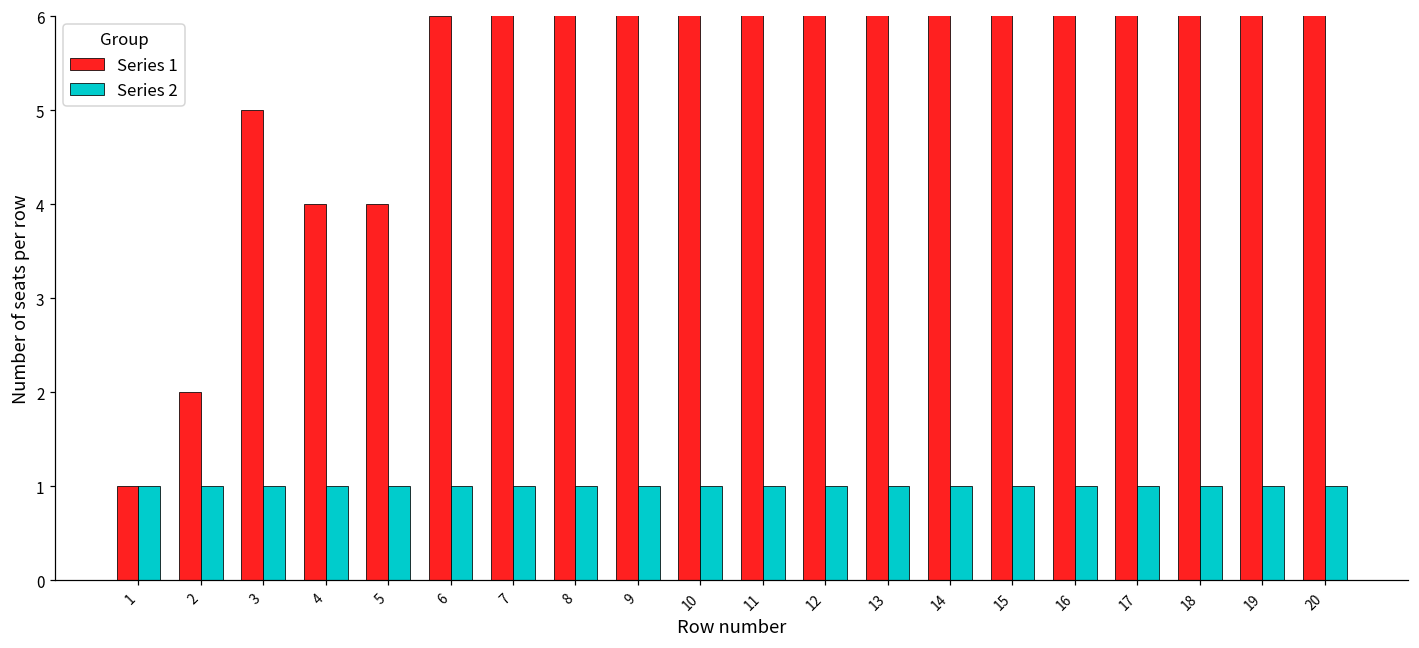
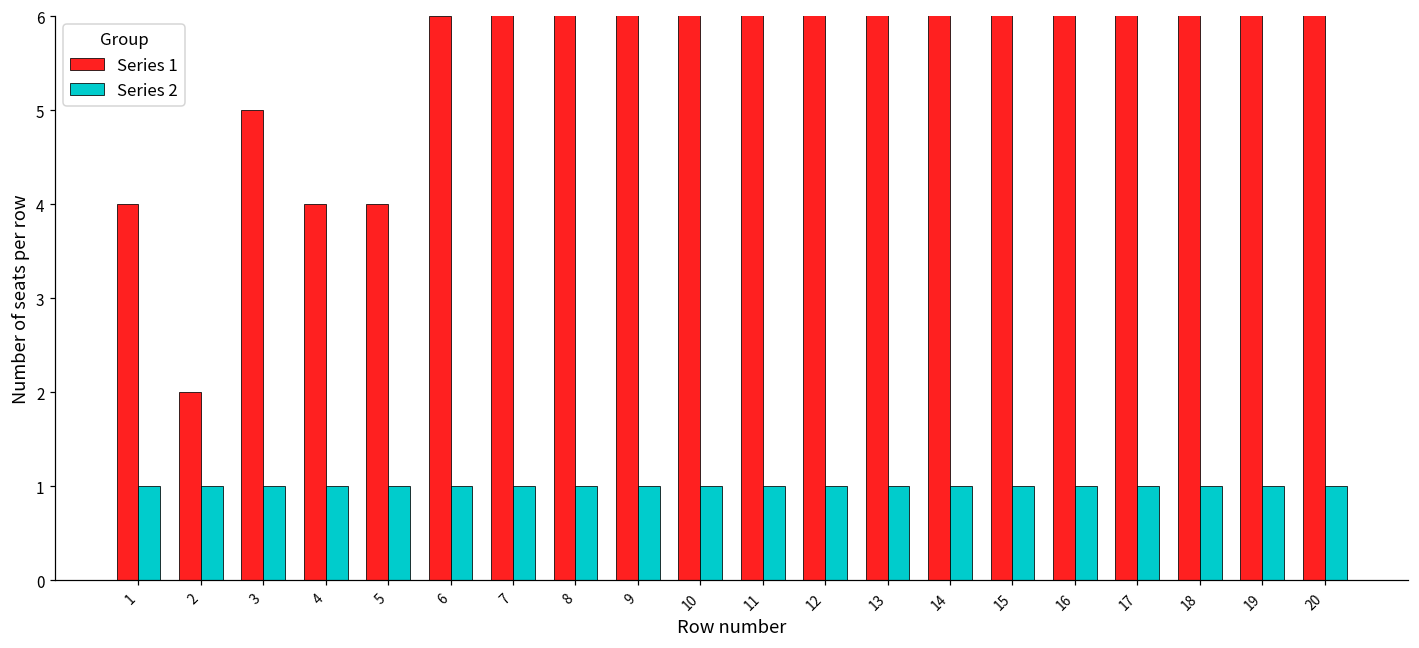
  {
    "Series 1": {
-     "1": 1,
+     "1": 4,
      "2": 2,
      "3": 5,
      "4": 4,
      "5": 4,
      "6": 6
    },
    "Series 2": {
      "1": 1,
      "2": 1,
      "3": 1,
      "4": 1,
      "5": 1,
      "6": 1,
      "7": 1,
      "8": 1,
      "9": 1,
      "10": 1,
      "11": 1,
      "12": 1,
      "13": 1,
      "14": 1,
      "15": 1,
      "16": 1,
      "17": 1,
      "18": 1,
      "19": 1,
      "20": 1
    }
  }
